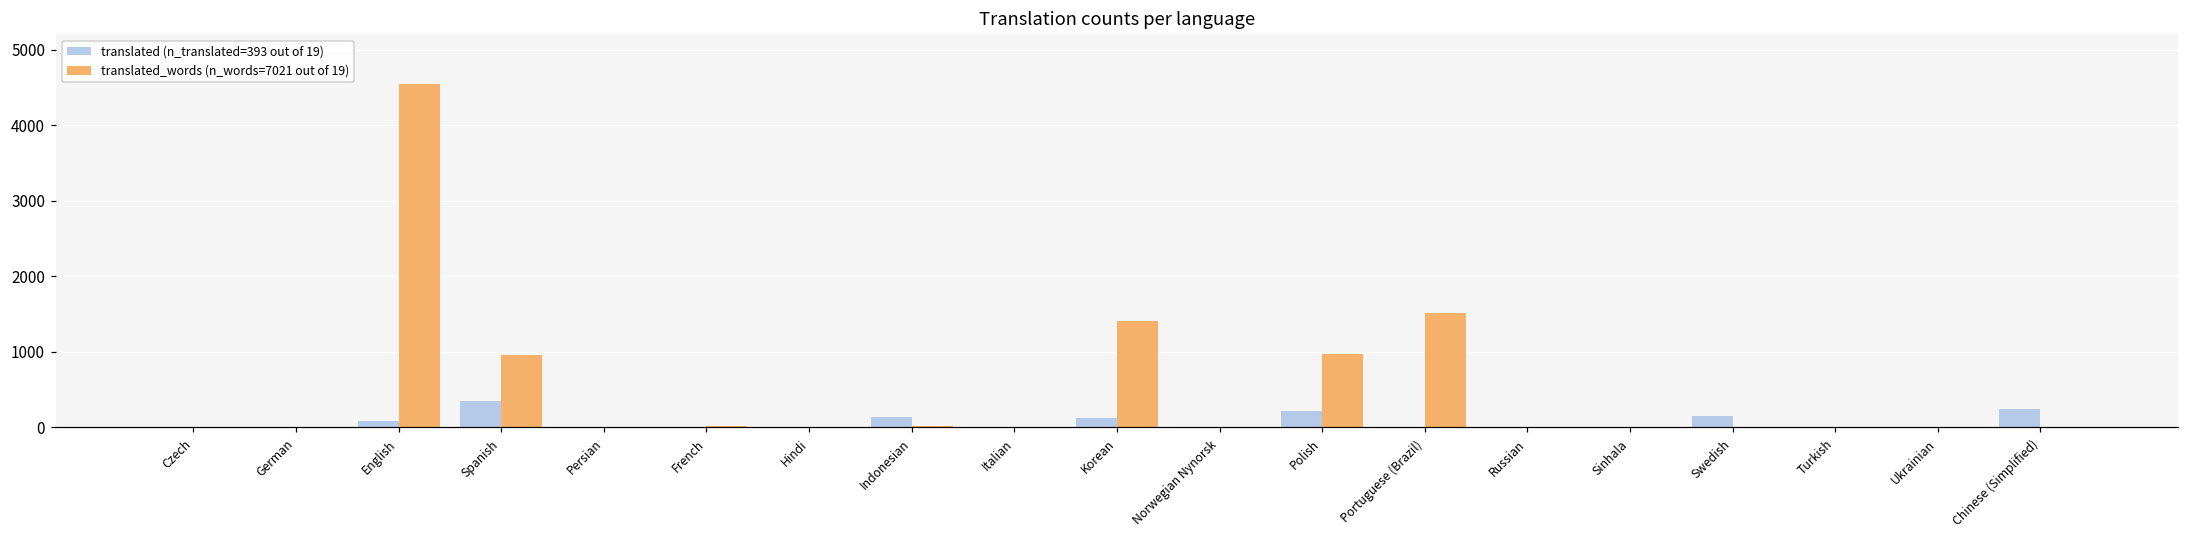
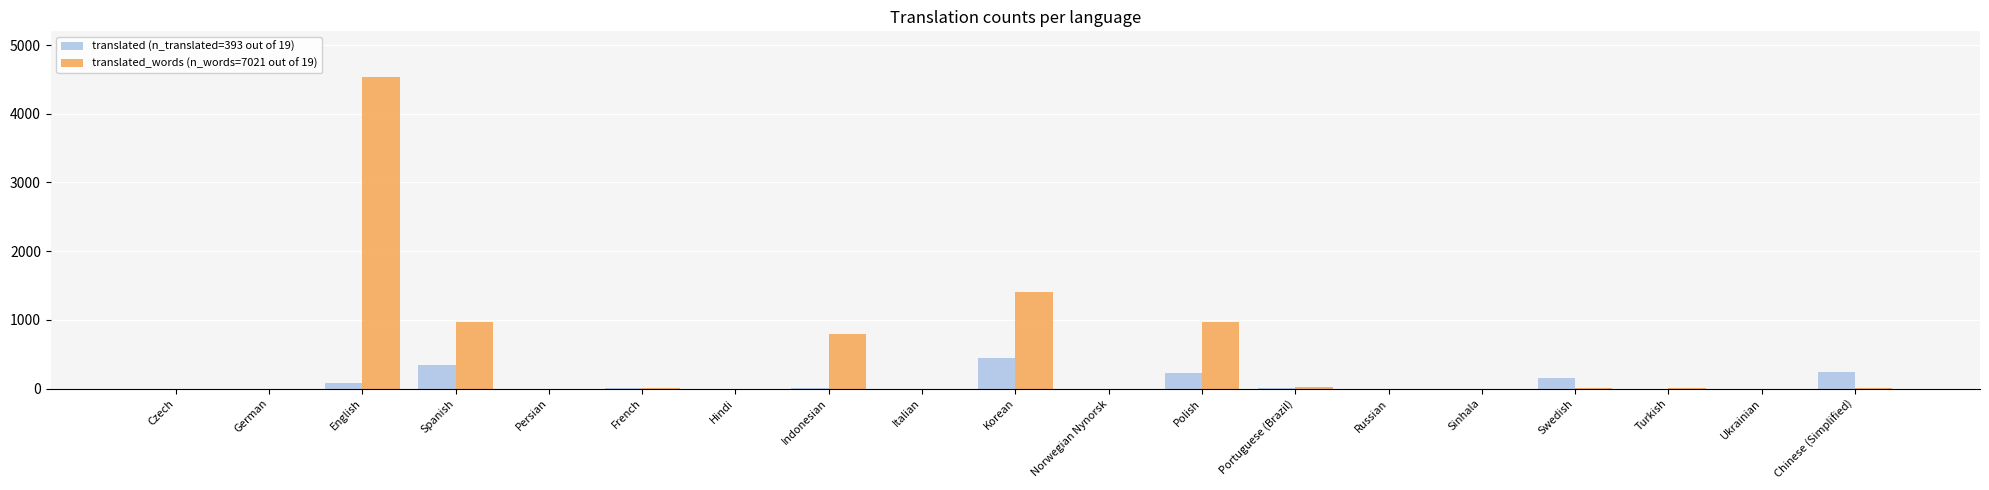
  {
    "translated (n_translated=393 out of 19)": {
      "Czech": 0,
      "German": 0,
      "English": 100,
      "Spanish": 400,
      "Persian": 0,
      "Hindi": 0,
-     "Indonesian": 100,
+     "Indonesian": 0,
      "Italian": 0,
-     "Korean": 100,
+     "Korean": 400,
      "Norwegian Nynorsk": 0,
      "Polish": 200,
      "Russian": 0,
      "Sinhala": 0,
      "Swedish": 200,
      "Ukrainian": 0,
      "Chinese (Simplified)": 200
    },
    "translated_words (n_words=7021 out of 19)": {
      "Czech": 0,
      "German": 0,
      "English": 4500,
      "Spanish": 1000,
      "Persian": 0,
      "Hindi": 0,
-     "Indonesian": 0,
+     "Indonesian": 800,
      "Italian": 0,
      "Korean": 1400,
      "Norwegian Nynorsk": 0,
      "Polish": 1000,
-     "Portuguese (Brazil)": 1500,
+     "Portuguese (Brazil)": 0,
      "Russian": 0,
      "Sinhala": 0,
      "Ukrainian": 0
    }
  }
